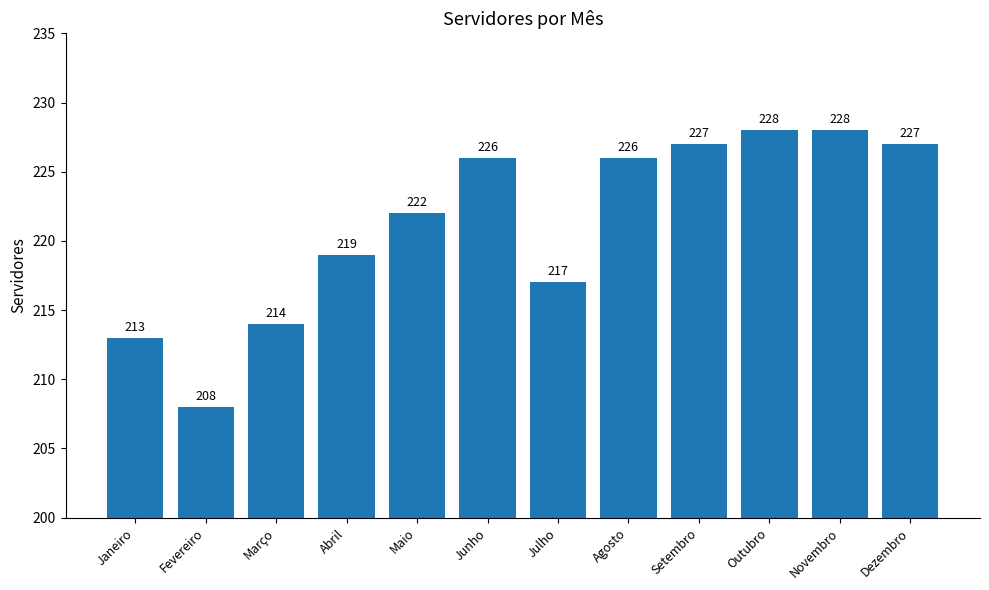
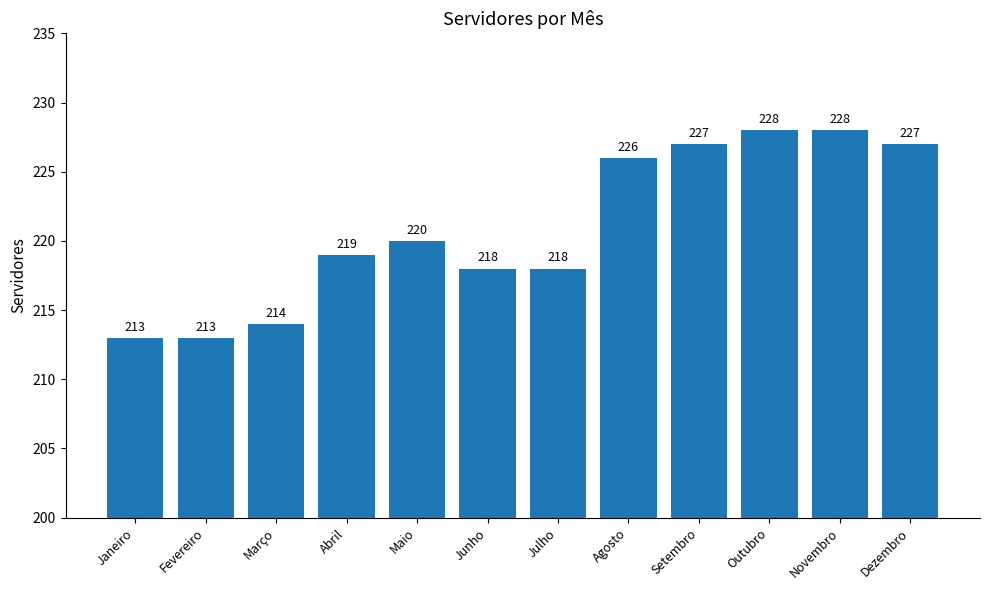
  {
    "Janeiro": 213,
-   "Fevereiro": 208,
+   "Fevereiro": 213,
    "Março": 214,
    "Abril": 219,
-   "Maio": 222,
-   "Junho": 226,
-   "Julho": 217,
+   "Maio": 220,
+   "Junho": 218,
+   "Julho": 218,
    "Agosto": 226,
    "Setembro": 227,
    "Outubro": 228,
    "Novembro": 228,
    "Dezembro": 227
  }
